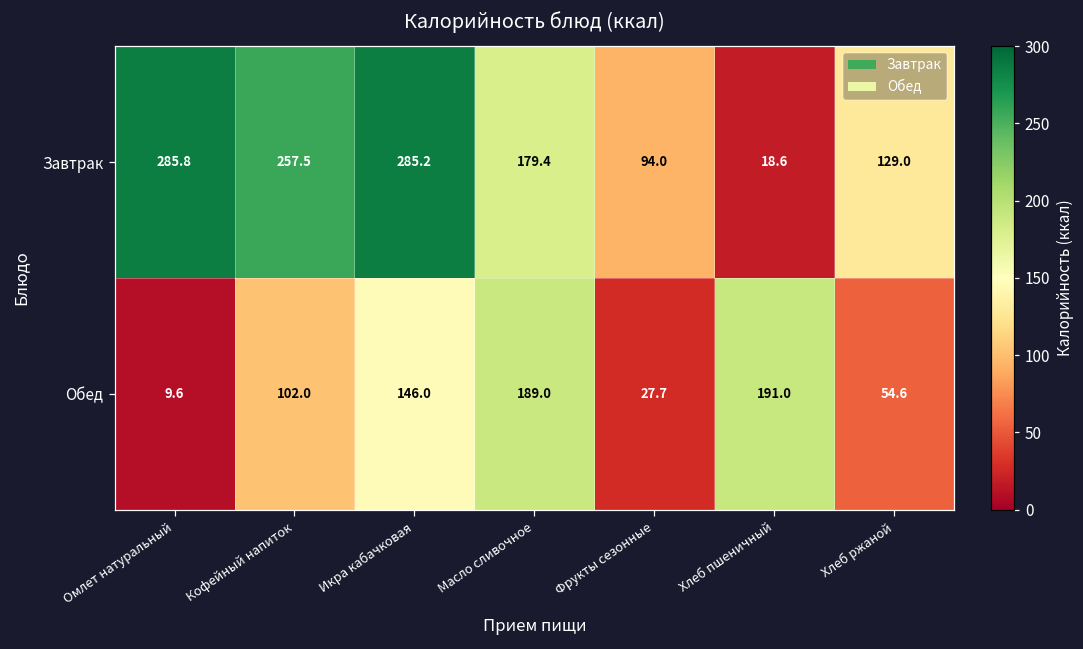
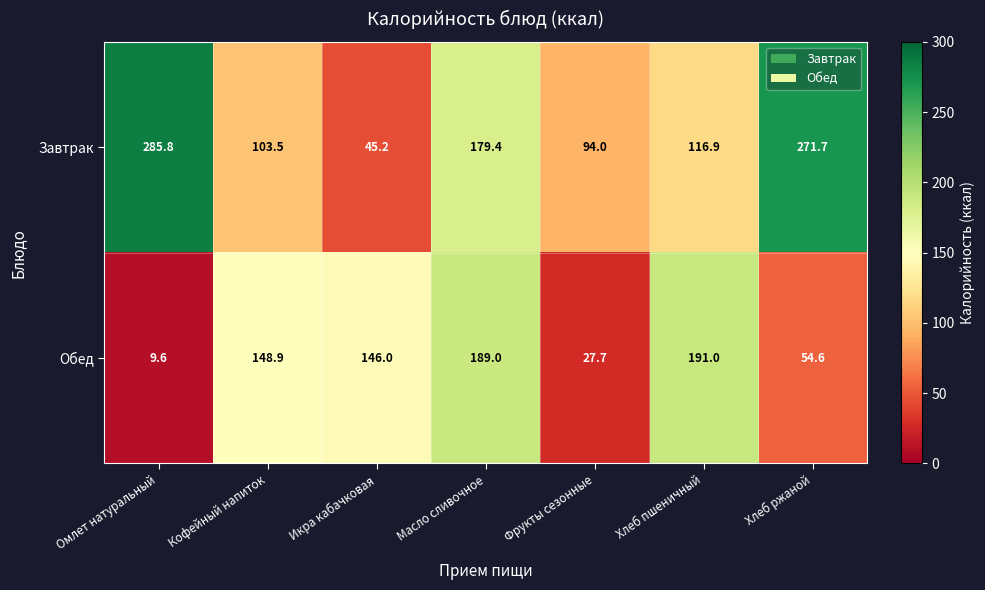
  {
    "Завтрак": {
      "Омлет натуральный": 285.8,
-     "Кофейный напиток": 257.5,
-     "Икра кабачковая": 285.2,
+     "Кофейный напиток": 103.5,
+     "Икра кабачковая": 45.2,
      "Масло сливочное": 179.4,
      "Фрукты сезонные": 94.0,
-     "Хлеб пшеничный": 18.6,
-     "Хлеб ржаной": 129.0
+     "Хлеб пшеничный": 116.9,
+     "Хлеб ржаной": 271.7
    },
    "Обед": {
      "Омлет натуральный": 9.6,
-     "Кофейный напиток": 102.0,
+     "Кофейный напиток": 148.9,
      "Икра кабачковая": 146.0,
      "Масло сливочное": 189.0,
      "Фрукты сезонные": 27.7,
      "Хлеб пшеничный": 191.0,
      "Хлеб ржаной": 54.6
    }
  }
